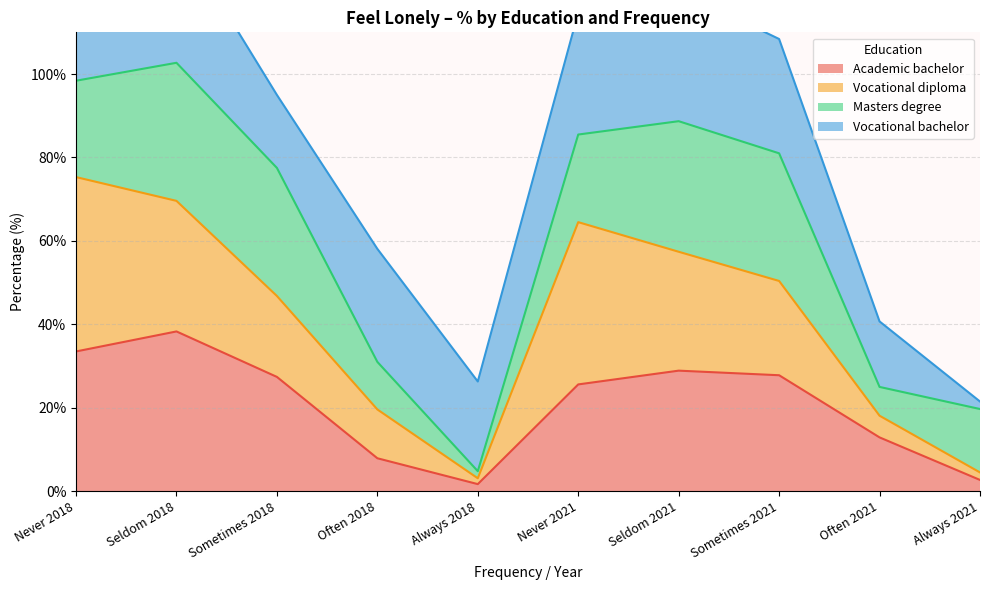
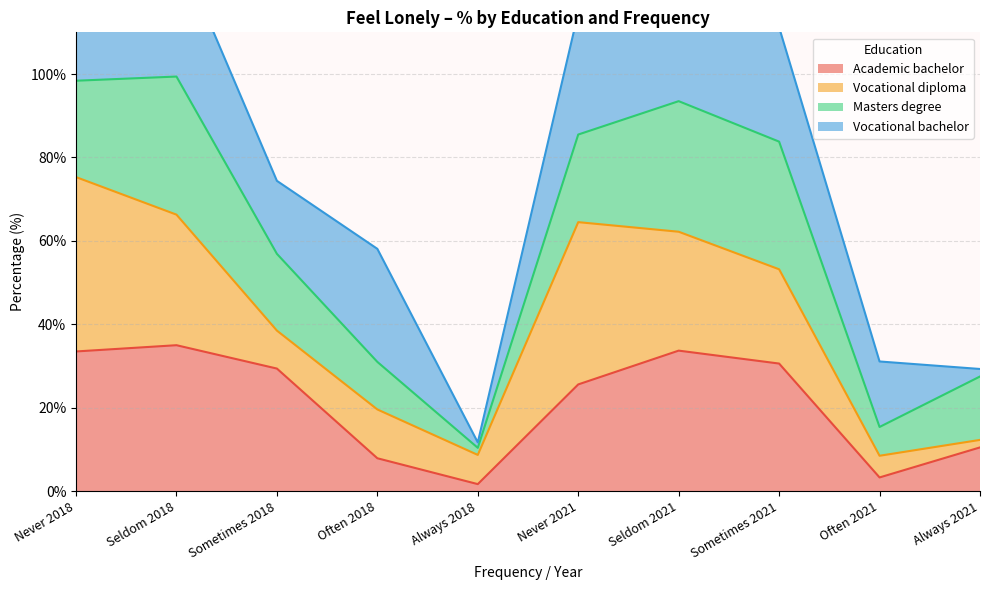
  {
    "Academic bachelor": {
      "Never 2018": "34%",
-     "Seldom 2018": "38%",
-     "Sometimes 2018": "27%",
+     "Seldom 2018": "35%",
+     "Sometimes 2018": "29%",
      "Often 2018": "8%",
      "Always 2018": "2%",
      "Never 2021": "26%",
-     "Seldom 2021": "29%",
-     "Sometimes 2021": "28%",
-     "Often 2021": "13%",
-     "Always 2021": "3%"
+     "Seldom 2021": "34%",
+     "Sometimes 2021": "31%",
+     "Often 2021": "3%",
+     "Always 2021": "11%"
    },
    "Vocational diploma": {
      "Never 2018": "42%",
      "Seldom 2018": "31%",
-     "Sometimes 2018": "19%",
+     "Sometimes 2018": "9%",
      "Often 2018": "12%",
-     "Always 2018": "1%",
+     "Always 2018": "7%",
      "Never 2021": "39%",
      "Seldom 2021": "29%",
      "Sometimes 2021": "23%",
      "Often 2021": "5%",
      "Always 2021": "2%"
    },
    "Masters degree": {
      "Never 2018": "23%",
      "Seldom 2018": "33%",
-     "Sometimes 2018": "31%",
+     "Sometimes 2018": "18%",
      "Often 2018": "11%",
      "Always 2018": "2%",
      "Never 2021": "21%",
      "Seldom 2021": "31%",
      "Sometimes 2021": "31%",
      "Often 2021": "7%",
      "Always 2021": "15%"
    },
    "Vocational bachelor": {
      "Sometimes 2018": "18%",
      "Often 2018": "27%",
-     "Always 2018": "22%",
+     "Always 2018": "1%",
      "Often 2021": "16%",
      "Always 2021": "2%"
    }
  }
